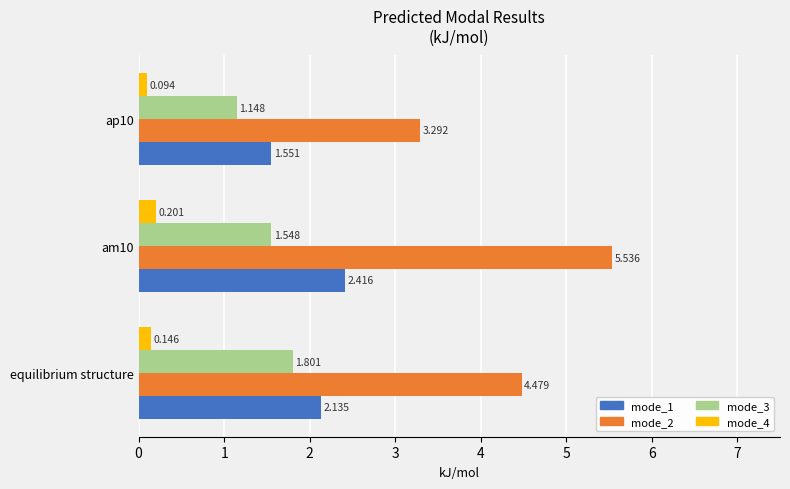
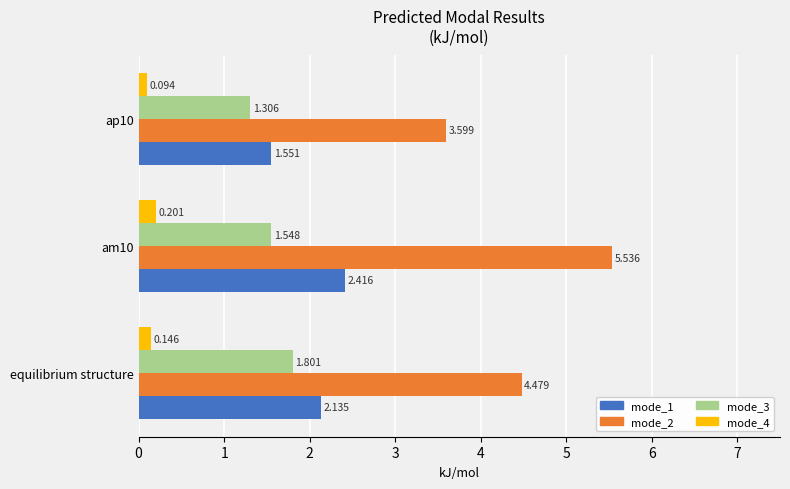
  {
    "mode_1": {
      "ap10": 1.551,
      "am10": 2.416,
      "equilibrium structure": 2.135
    },
    "mode_2": {
-     "ap10": 3.292,
+     "ap10": 3.599,
      "am10": 5.536,
      "equilibrium structure": 4.479
    },
    "mode_3": {
-     "ap10": 1.148,
+     "ap10": 1.306,
      "am10": 1.548,
      "equilibrium structure": 1.801
    },
    "mode_4": {
      "ap10": 0.094,
      "am10": 0.201,
      "equilibrium structure": 0.146
    }
  }
